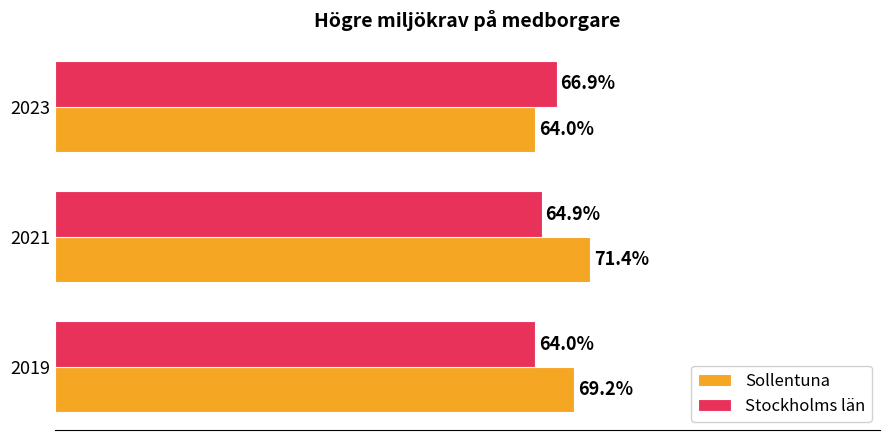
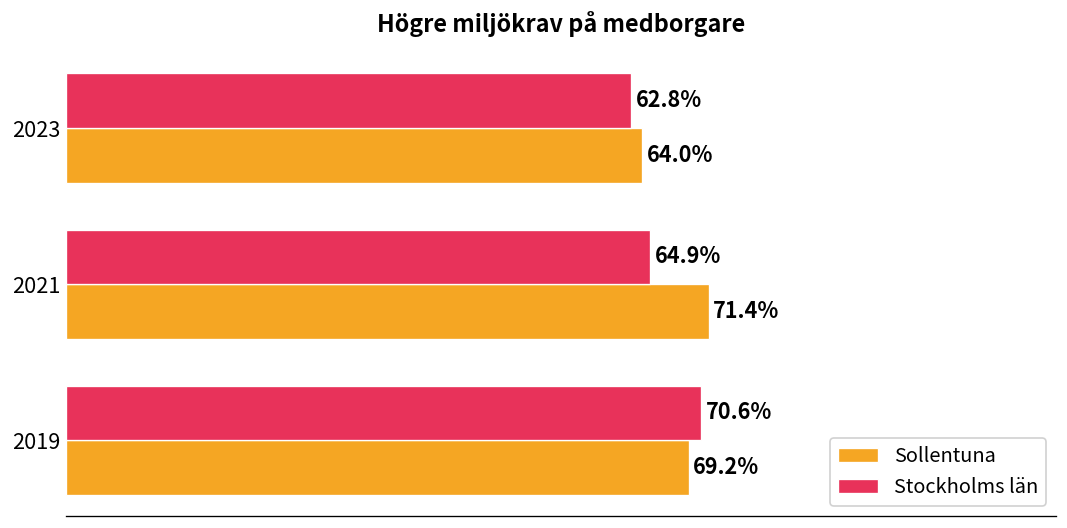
  {
    "Sollentuna": {
      "2023": "64.0%",
      "2021": "71.4%",
      "2019": "69.2%"
    },
    "Stockholms län": {
-     "2023": "66.9%",
+     "2023": "62.8%",
      "2021": "64.9%",
-     "2019": "64.0%"
+     "2019": "70.6%"
    }
  }
